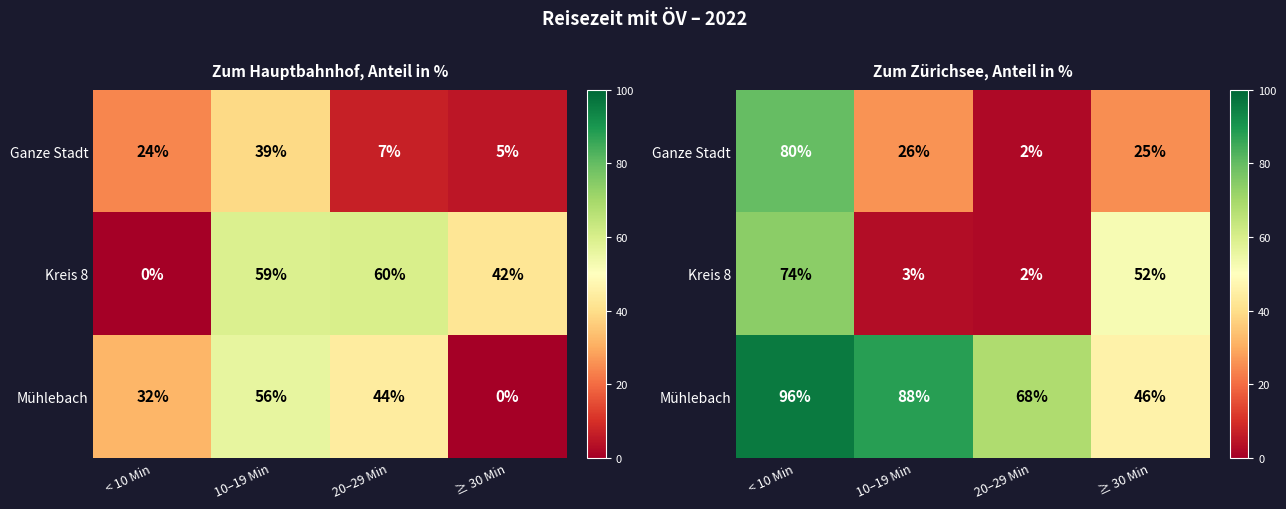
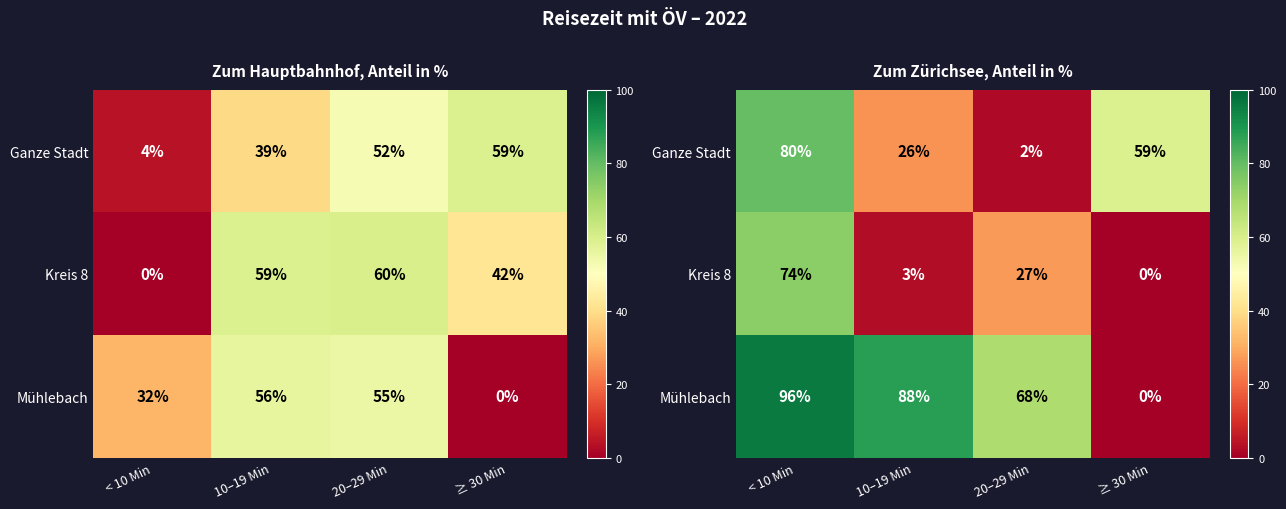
  {
    "Zum Hauptbahnhof, Anteil in %": {
      "Ganze Stadt": {
-       "< 10 Min": "24%",
+       "< 10 Min": "4%",
        "10–19 Min": "39%",
-       "20–29 Min": "7%",
-       "≥ 30 Min": "5%"
+       "20–29 Min": "52%",
+       "≥ 30 Min": "59%"
      },
      "Kreis 8": {
        "< 10 Min": "0%",
        "10–19 Min": "59%",
        "20–29 Min": "60%",
        "≥ 30 Min": "42%"
      },
      "Mühlebach": {
        "< 10 Min": "32%",
        "10–19 Min": "56%",
-       "20–29 Min": "44%",
+       "20–29 Min": "55%",
        "≥ 30 Min": "0%"
      }
    },
    "Zum Zürichsee, Anteil in %": {
      "Ganze Stadt": {
        "< 10 Min": "80%",
        "10–19 Min": "26%",
        "20–29 Min": "2%",
-       "≥ 30 Min": "25%"
+       "≥ 30 Min": "59%"
      },
      "Kreis 8": {
        "< 10 Min": "74%",
        "10–19 Min": "3%",
-       "20–29 Min": "2%",
-       "≥ 30 Min": "52%"
+       "20–29 Min": "27%",
+       "≥ 30 Min": "0%"
      },
      "Mühlebach": {
        "< 10 Min": "96%",
        "10–19 Min": "88%",
        "20–29 Min": "68%",
-       "≥ 30 Min": "46%"
+       "≥ 30 Min": "0%"
      }
    }
  }
